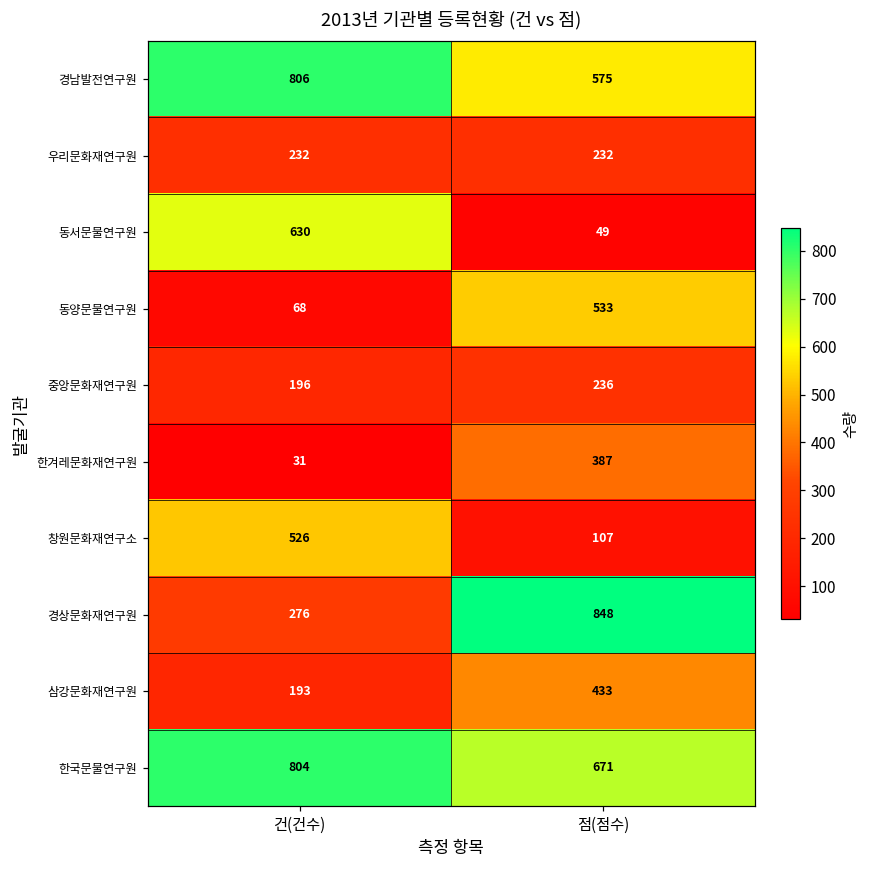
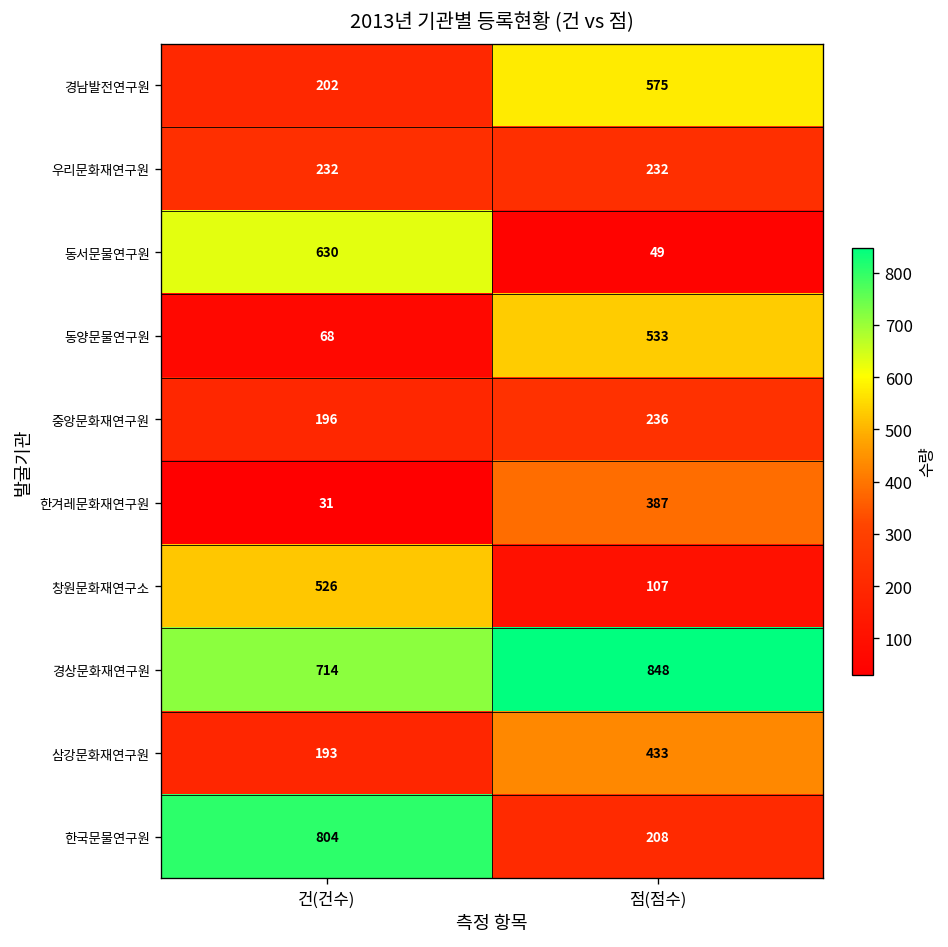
  {
    "경남발전연구원": {
-     "건(건수)": 806,
+     "건(건수)": 202,
      "점(점수)": 575
    },
    "우리문화재연구원": {
      "건(건수)": 232,
      "점(점수)": 232
    },
    "동서문물연구원": {
      "건(건수)": 630,
      "점(점수)": 49
    },
    "동양문물연구원": {
      "건(건수)": 68,
      "점(점수)": 533
    },
    "중앙문화재연구원": {
      "건(건수)": 196,
      "점(점수)": 236
    },
    "한겨레문화재연구원": {
      "건(건수)": 31,
      "점(점수)": 387
    },
    "창원문화재연구소": {
      "건(건수)": 526,
      "점(점수)": 107
    },
    "경상문화재연구원": {
-     "건(건수)": 276,
+     "건(건수)": 714,
      "점(점수)": 848
    },
    "삼강문화재연구원": {
      "건(건수)": 193,
      "점(점수)": 433
    },
    "한국문물연구원": {
      "건(건수)": 804,
-     "점(점수)": 671
+     "점(점수)": 208
    }
  }
